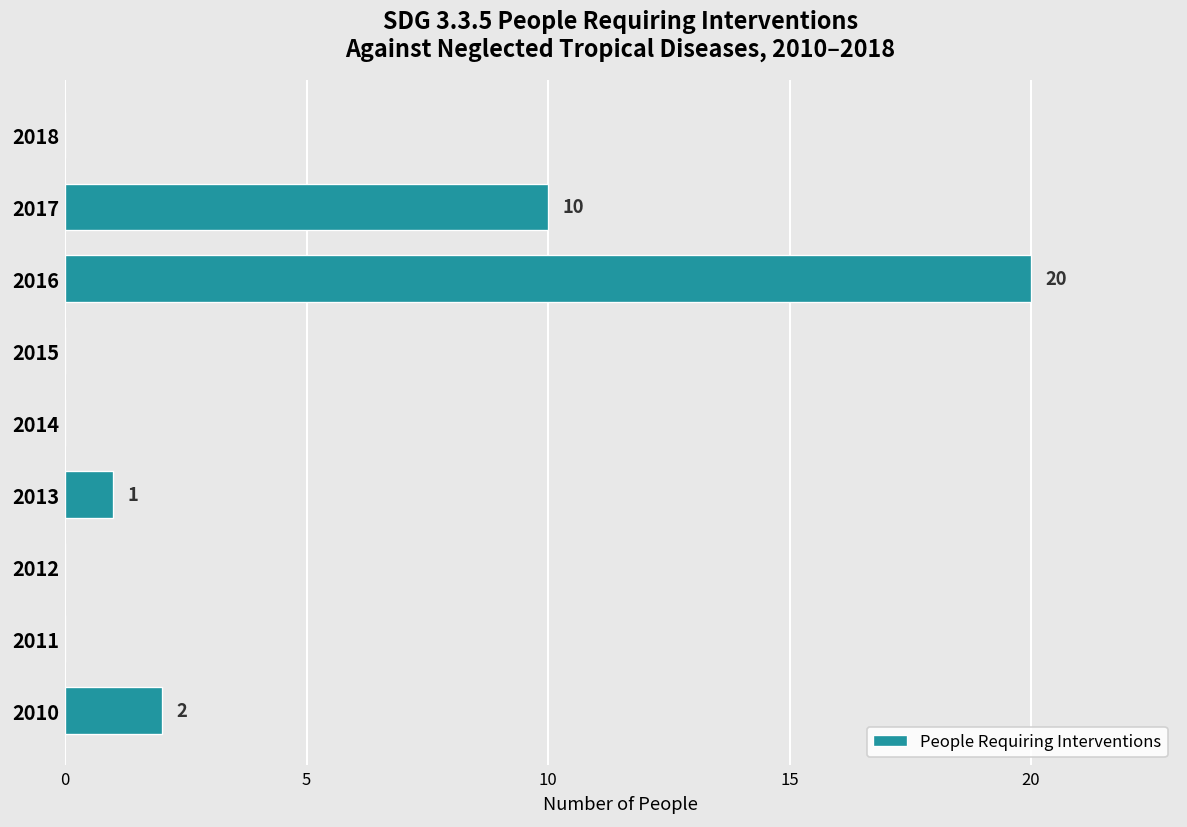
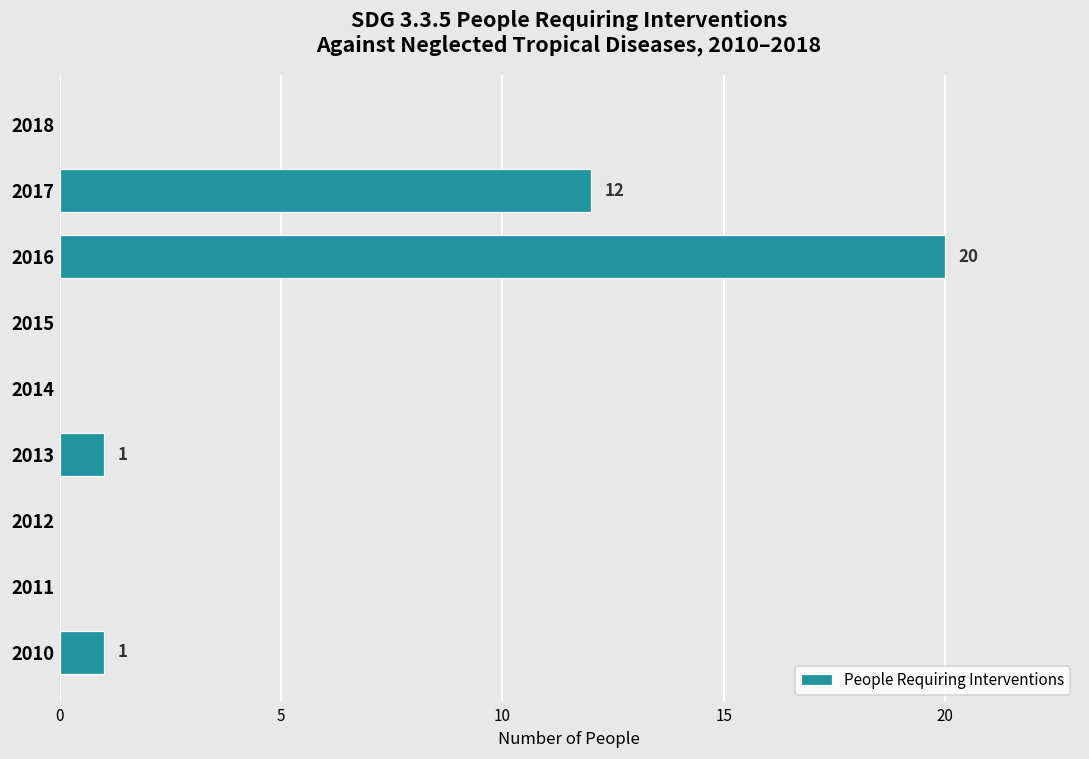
  {
-   "2017": 10,
+   "2017": 12,
    "2016": 20,
    "2013": 1,
-   "2010": 2
+   "2010": 1
  }
